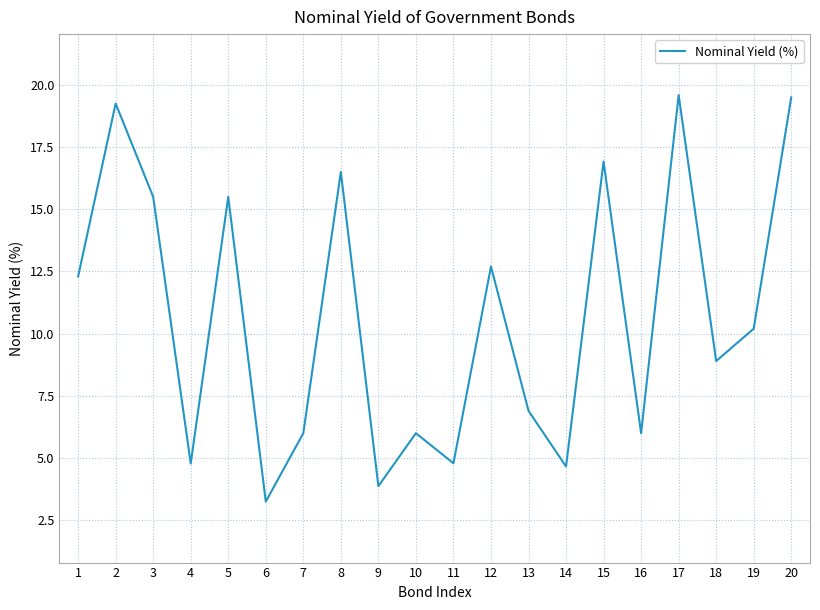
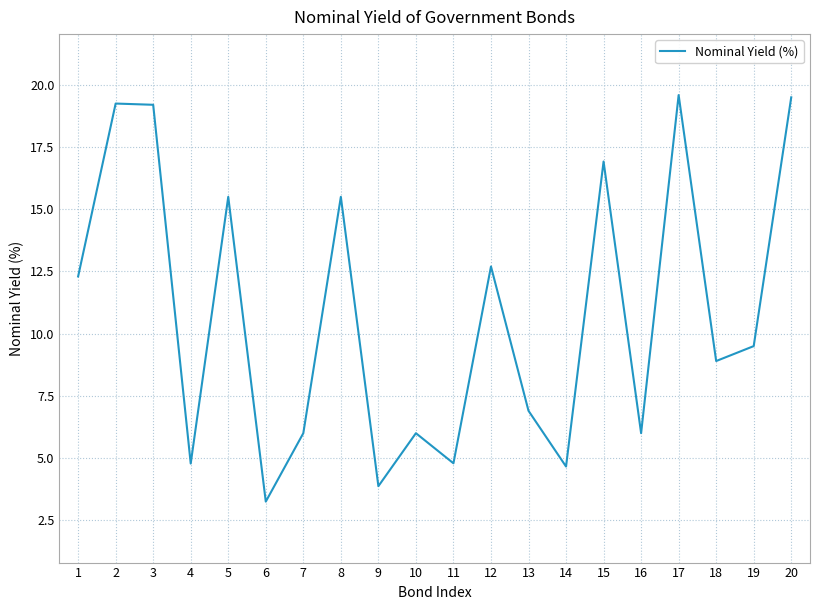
  {
    "1": 12.3,
    "2": 19.3,
-   "3": 15.5,
+   "3": 19.2,
    "4": 4.8,
    "5": 15.5,
    "6": 3.3,
    "7": 6.0,
-   "8": 16.5,
+   "8": 15.5,
    "9": 3.9,
    "10": 6.0,
    "11": 4.8,
    "12": 12.7,
    "13": 6.9,
    "14": 4.7,
    "15": 16.9,
    "16": 6.0,
    "17": 19.6,
    "18": 8.9,
-   "19": 10.2,
+   "19": 9.5,
    "20": 19.5
  }
